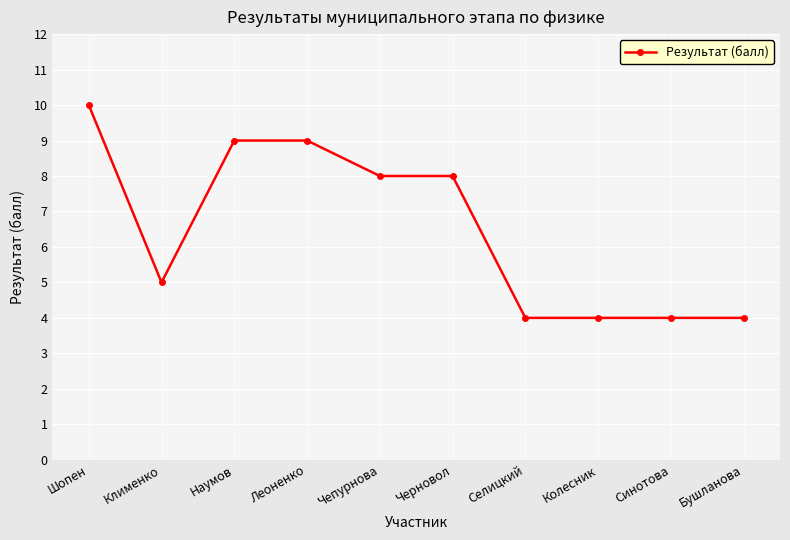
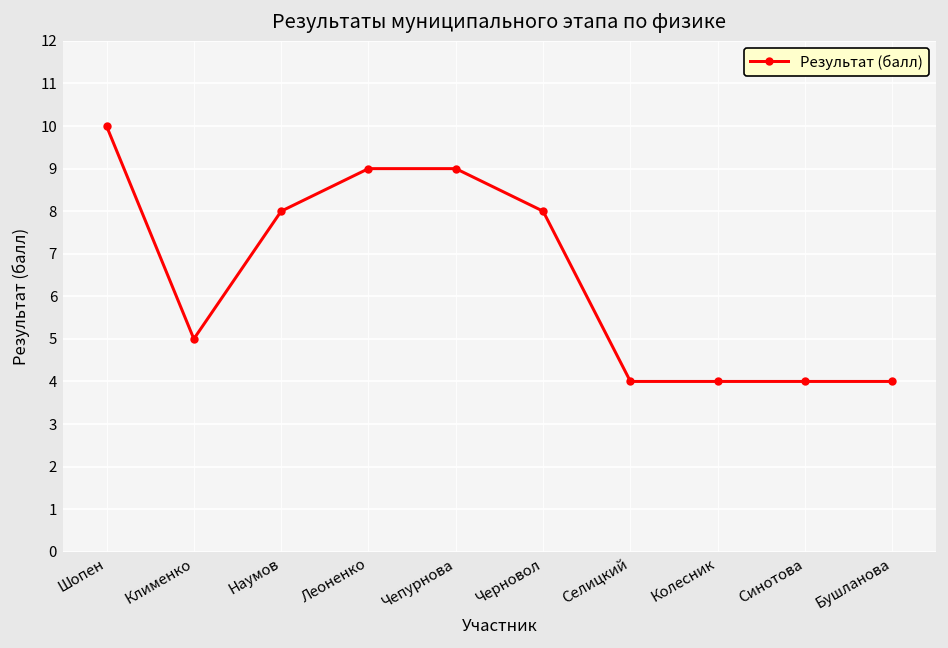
  {
    "Шопен": 10,
    "Клименко": 5,
-   "Наумов": 9,
+   "Наумов": 8,
    "Леоненко": 9,
-   "Чепурнова": 8,
+   "Чепурнова": 9,
    "Черновол": 8,
    "Селицкий": 4,
    "Колесник": 4,
    "Синотова": 4,
    "Бушланова": 4
  }
